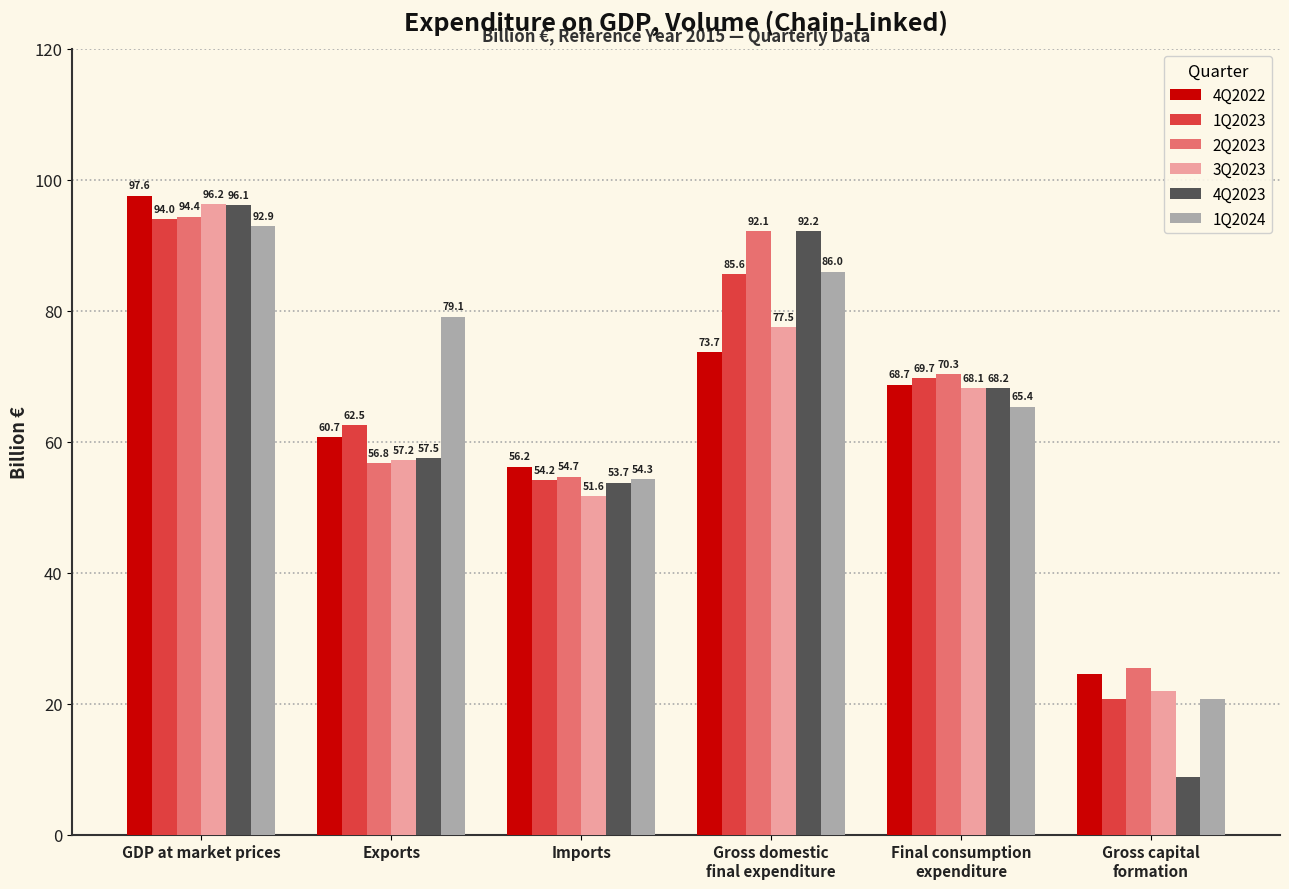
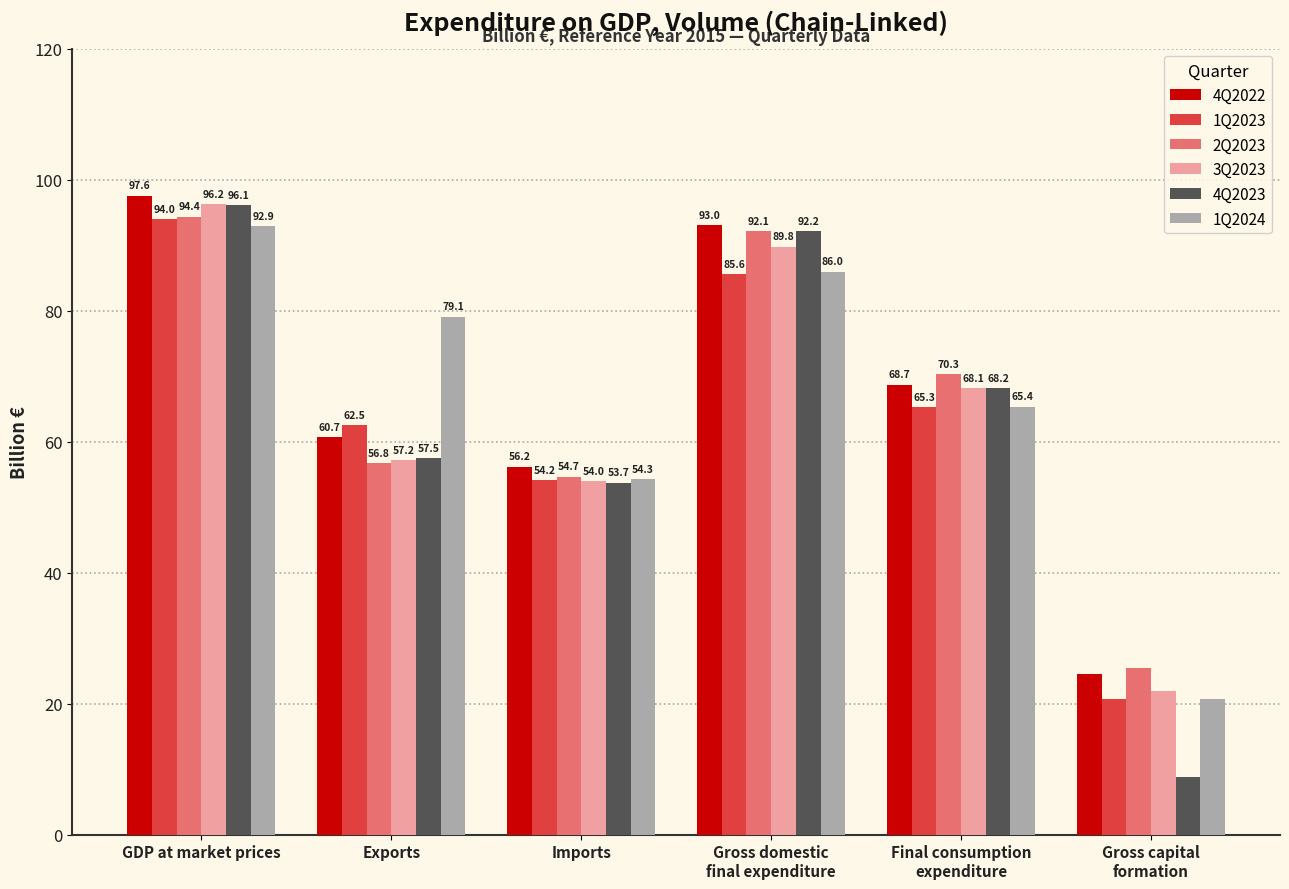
  {
    "4Q2022": {
      "GDP at market prices": 97.6,
      "Exports": 60.7,
      "Imports": 56.2,
-     "Gross domestic final expenditure": 73.7,
+     "Gross domestic final expenditure": 93.0,
      "Final consumption expenditure": 68.7
    },
    "1Q2023": {
      "GDP at market prices": 94.0,
      "Exports": 62.5,
      "Imports": 54.2,
      "Gross domestic final expenditure": 85.6,
-     "Final consumption expenditure": 69.7
+     "Final consumption expenditure": 65.3
    },
    "2Q2023": {
      "GDP at market prices": 94.4,
      "Exports": 56.8,
      "Imports": 54.7,
      "Gross domestic final expenditure": 92.1,
      "Final consumption expenditure": 70.3
    },
    "3Q2023": {
      "GDP at market prices": 96.2,
      "Exports": 57.2,
-     "Imports": 51.6,
-     "Gross domestic final expenditure": 77.5,
+     "Imports": 54.0,
+     "Gross domestic final expenditure": 89.8,
      "Final consumption expenditure": 68.1
    },
    "4Q2023": {
      "GDP at market prices": 96.1,
      "Exports": 57.5,
      "Imports": 53.7,
      "Gross domestic final expenditure": 92.2,
      "Final consumption expenditure": 68.2
    },
    "1Q2024": {
      "GDP at market prices": 92.9,
      "Exports": 79.1,
      "Imports": 54.3,
      "Gross domestic final expenditure": 86.0,
      "Final consumption expenditure": 65.4
    }
  }
